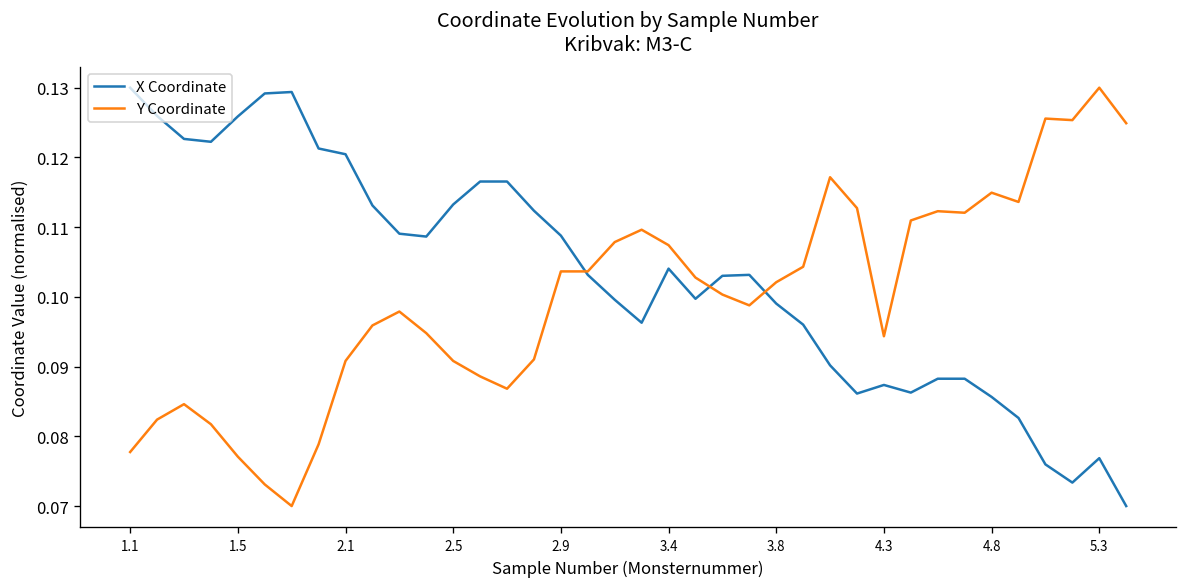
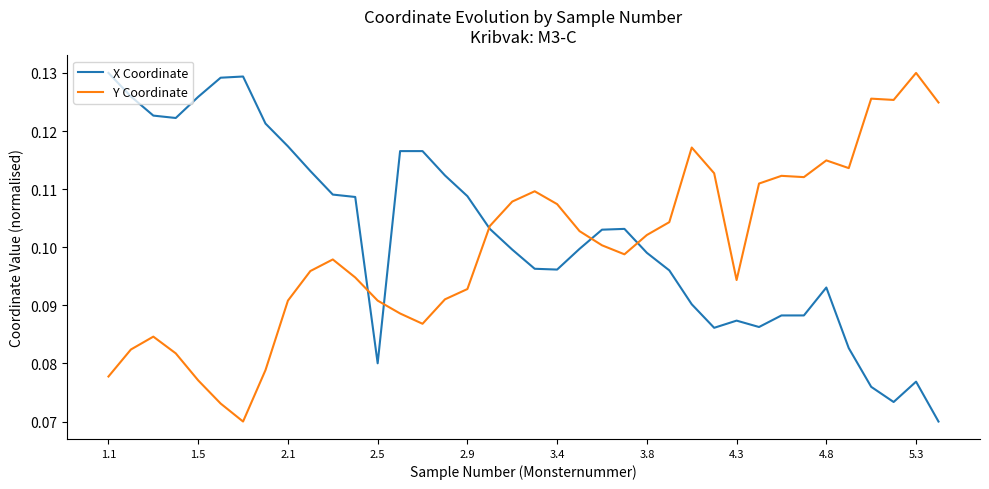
  {
    "X Coordinate": {
      "1.5": 0.126,
-     "2.1": 0.120,
-     "2.5": 0.113,
+     "2.1": 0.117,
+     "2.5": 0.080,
      "2.9": 0.109,
-     "3.4": 0.104,
+     "3.4": 0.096,
      "3.8": 0.099,
      "4.3": 0.087,
-     "4.8": 0.086,
+     "4.8": 0.093,
      "5.3": 0.077
    },
    "Y Coordinate": {
      "1.1": 0.078,
      "1.5": 0.077,
      "2.1": 0.091,
      "2.5": 0.091,
-     "2.9": 0.104,
+     "2.9": 0.093,
      "3.4": 0.107,
      "3.8": 0.102,
      "4.3": 0.094,
      "4.8": 0.115,
      "5.3": 0.130
    }
  }
